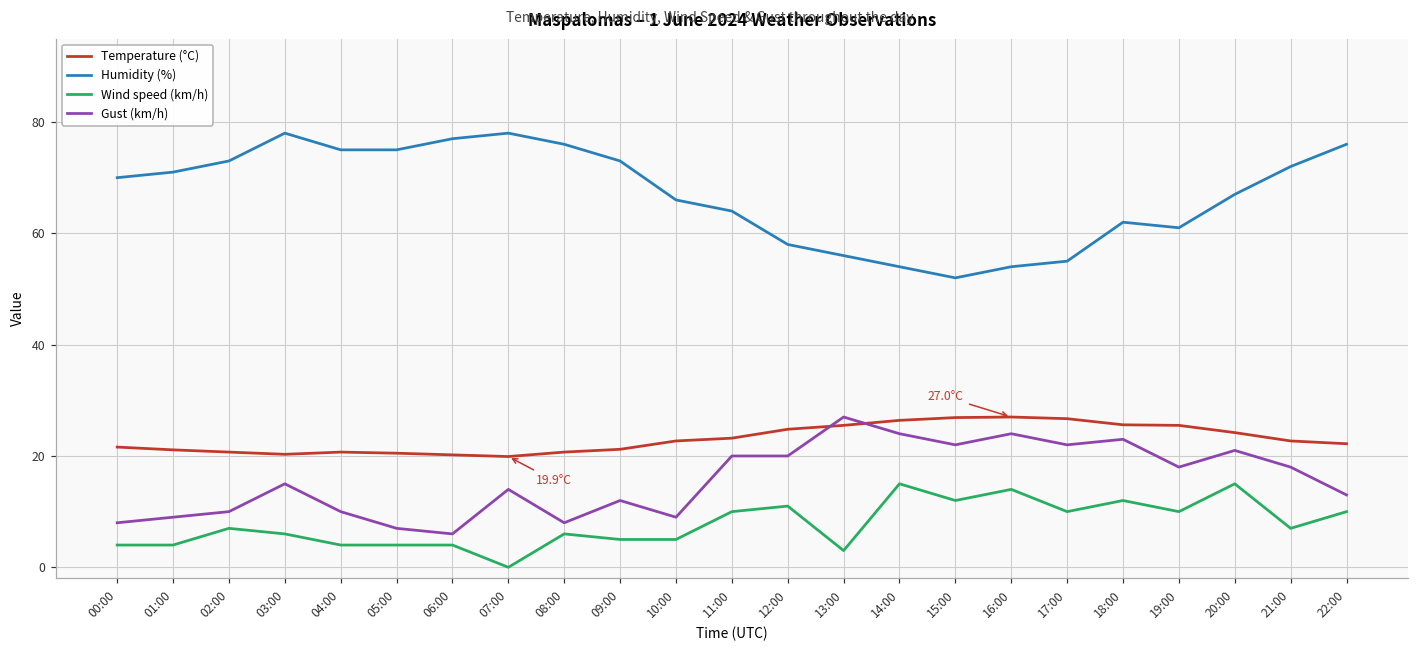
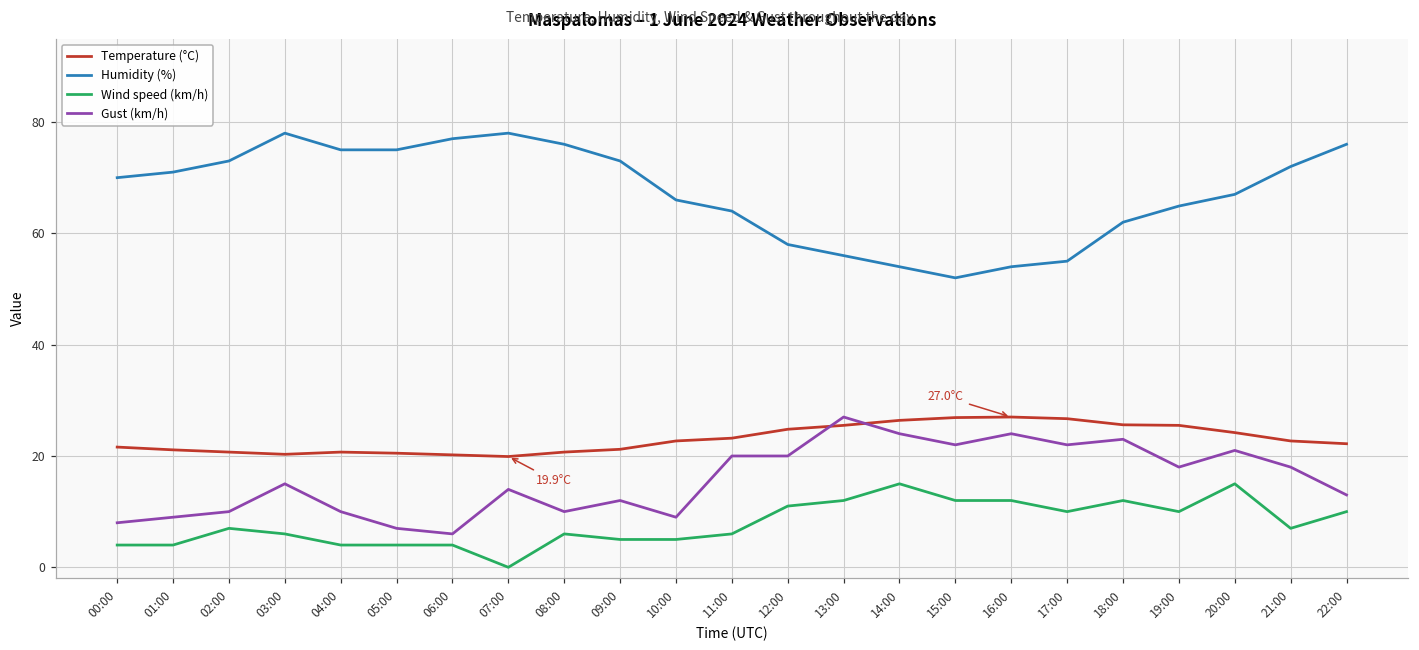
  {
    "Temperature (°C)": {
      "07:00": "19.9°C"
    },
    "Humidity (%)": {
      "00:00": "70",
      "01:00": "71",
      "02:00": "73",
      "03:00": "78",
      "04:00": "75",
      "05:00": "75",
      "06:00": "77",
      "07:00": "78",
      "08:00": "76",
      "09:00": "73",
      "10:00": "66",
      "11:00": "64",
      "12:00": "58",
      "13:00": "56",
      "14:00": "54",
      "15:00": "52",
      "16:00": "54",
      "17:00": "55",
      "18:00": "62",
-     "19:00": "61",
+     "19:00": "65",
      "20:00": "67",
      "21:00": "72",
      "22:00": "76"
    },
    "Wind speed (km/h)": {
      "00:00": "4",
      "01:00": "4",
      "02:00": "7",
      "03:00": "6",
      "04:00": "4",
      "05:00": "4",
      "06:00": "4",
      "07:00": "0",
      "08:00": "6",
      "09:00": "5",
      "10:00": "5",
-     "11:00": "10",
+     "11:00": "6",
      "12:00": "11",
-     "13:00": "3",
+     "13:00": "12",
      "14:00": "15",
      "15:00": "12",
-     "16:00": "14",
+     "16:00": "12",
      "17:00": "10",
      "18:00": "12",
      "19:00": "10",
      "20:00": "15",
      "21:00": "7",
      "22:00": "10"
    },
    "Gust (km/h)": {
      "00:00": "8",
      "01:00": "9",
      "02:00": "10",
      "03:00": "15",
      "04:00": "10",
      "05:00": "7",
      "06:00": "6",
-     "08:00": "8",
+     "08:00": "10",
      "09:00": "12",
      "10:00": "9",
      "11:00": "20",
      "12:00": "20",
      "13:00": "27",
      "14:00": "24",
      "15:00": "22",
      "16:00": "24",
      "17:00": "22",
      "18:00": "23",
      "19:00": "18",
      "20:00": "21",
      "21:00": "18",
      "22:00": "13"
    }
  }
